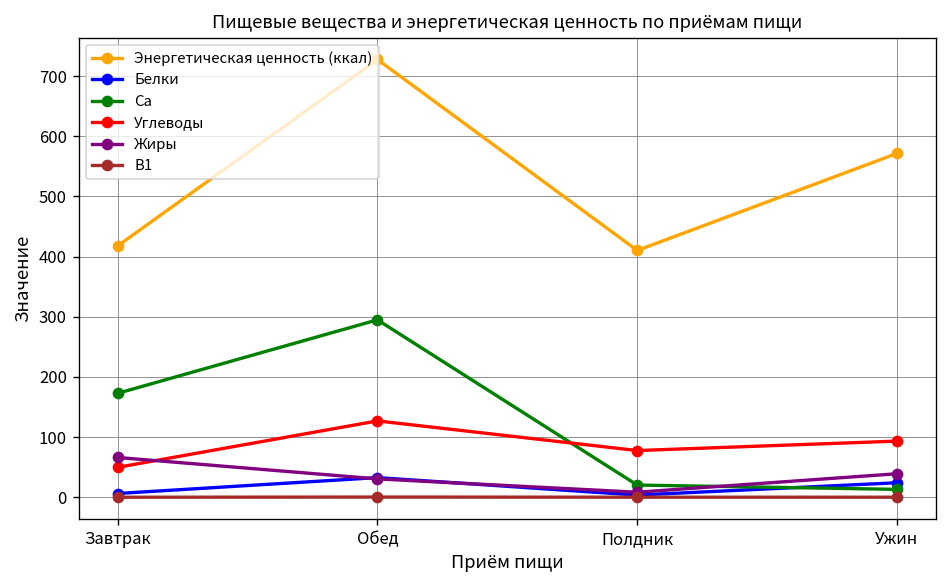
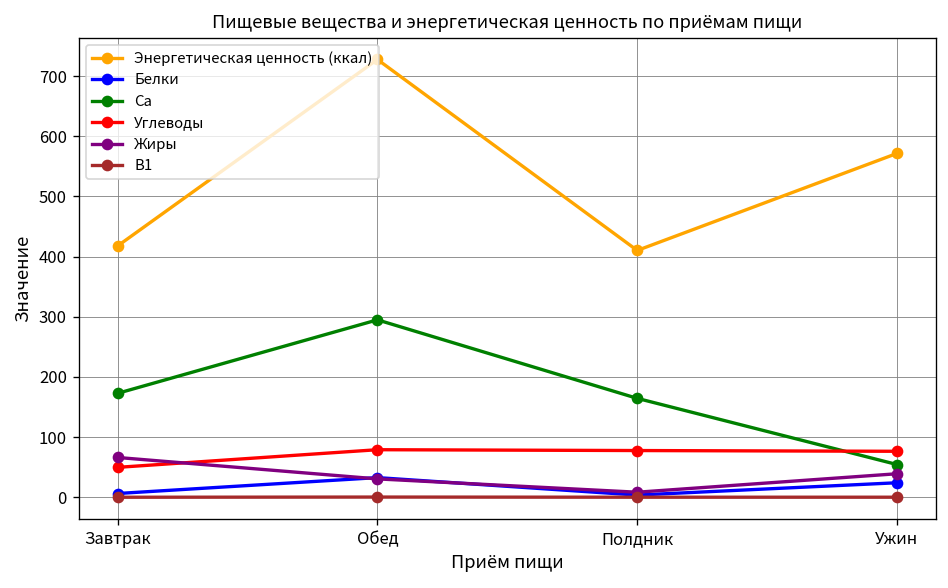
  {
    "Энергетическая ценность (ккал)": {
      "Завтрак": 420,
      "Полдник": 410,
      "Ужин": 570
    },
    "Белки": {
      "Завтрак": 10,
      "Ужин": 20
    },
    "Ca": {
      "Завтрак": 170,
      "Обед": 290,
-     "Полдник": 20,
-     "Ужин": 10
+     "Полдник": 160,
+     "Ужин": 50
    },
    "Углеводы": {
      "Завтрак": 50,
-     "Обед": 130,
+     "Обед": 80,
      "Полдник": 80,
-     "Ужин": 90
+     "Ужин": 80
    },
    "Жиры": {
      "Завтрак": 70,
      "Ужин": 40
    },
    "B1": {
      "Завтрак": 0,
      "Обед": 0,
      "Ужин": 0
    }
  }
